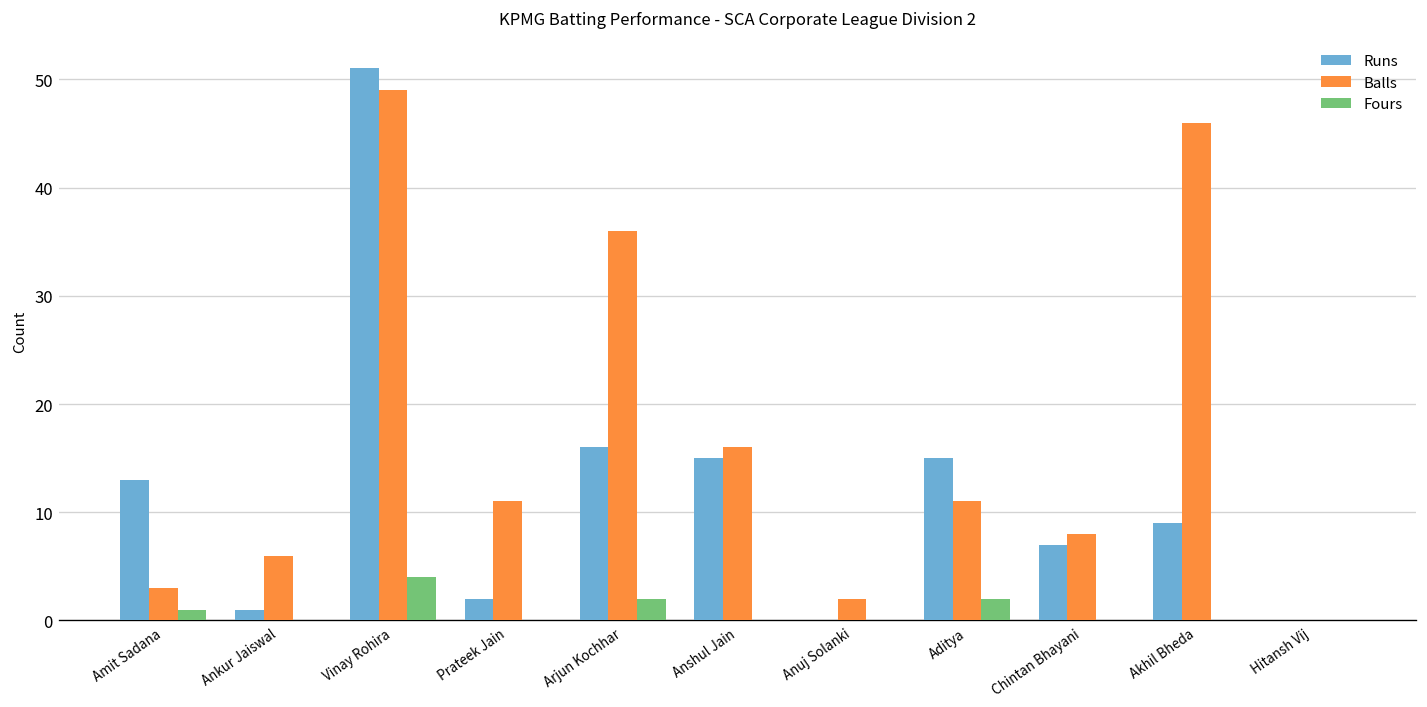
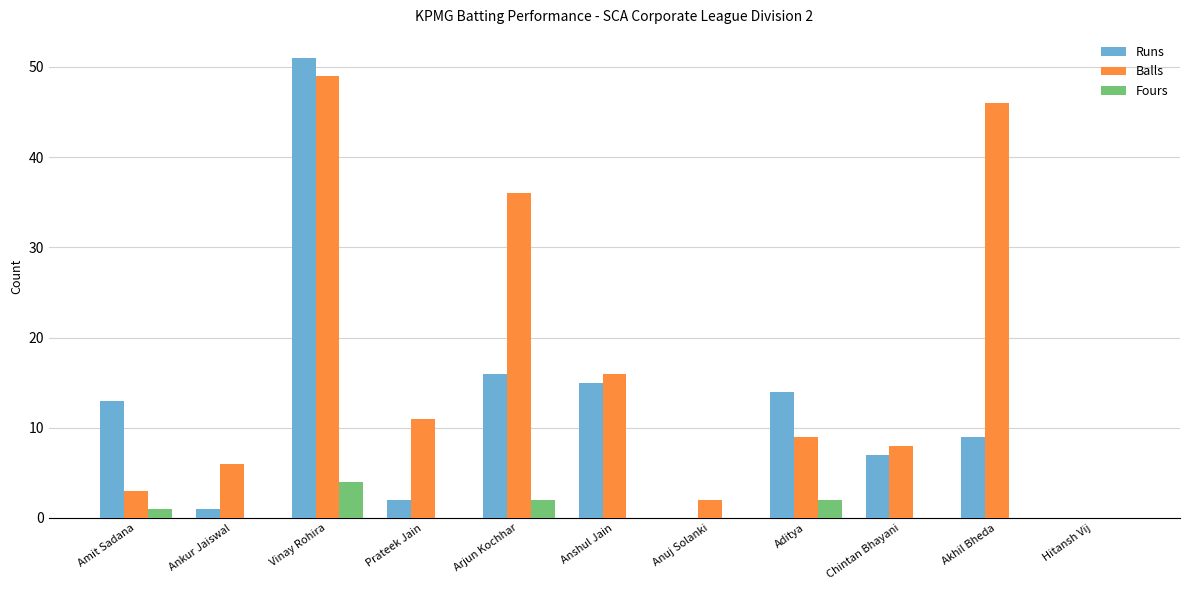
  {
    "Runs": {
      "Amit Sadana": 13,
      "Ankur Jaiswal": 1,
      "Vinay Rohira": 51,
      "Prateek Jain": 2,
      "Arjun Kochhar": 16,
      "Anshul Jain": 15,
      "Anuj Solanki": 0,
-     "Aditya": 15,
+     "Aditya": 14,
      "Chintan Bhayani": 7,
      "Akhil Bheda": 9,
      "Hitansh Vij": 0
    },
    "Balls": {
      "Amit Sadana": 3,
      "Ankur Jaiswal": 6,
      "Vinay Rohira": 49,
      "Prateek Jain": 11,
      "Arjun Kochhar": 36,
      "Anshul Jain": 16,
      "Anuj Solanki": 2,
-     "Aditya": 11,
+     "Aditya": 9,
      "Chintan Bhayani": 8,
      "Akhil Bheda": 46,
      "Hitansh Vij": 0
    },
    "Fours": {
      "Amit Sadana": 1,
      "Ankur Jaiswal": 0,
      "Vinay Rohira": 4,
      "Prateek Jain": 0,
      "Arjun Kochhar": 2,
      "Anshul Jain": 0,
      "Anuj Solanki": 0,
      "Aditya": 2,
      "Chintan Bhayani": 0,
      "Akhil Bheda": 0,
      "Hitansh Vij": 0
    }
  }
